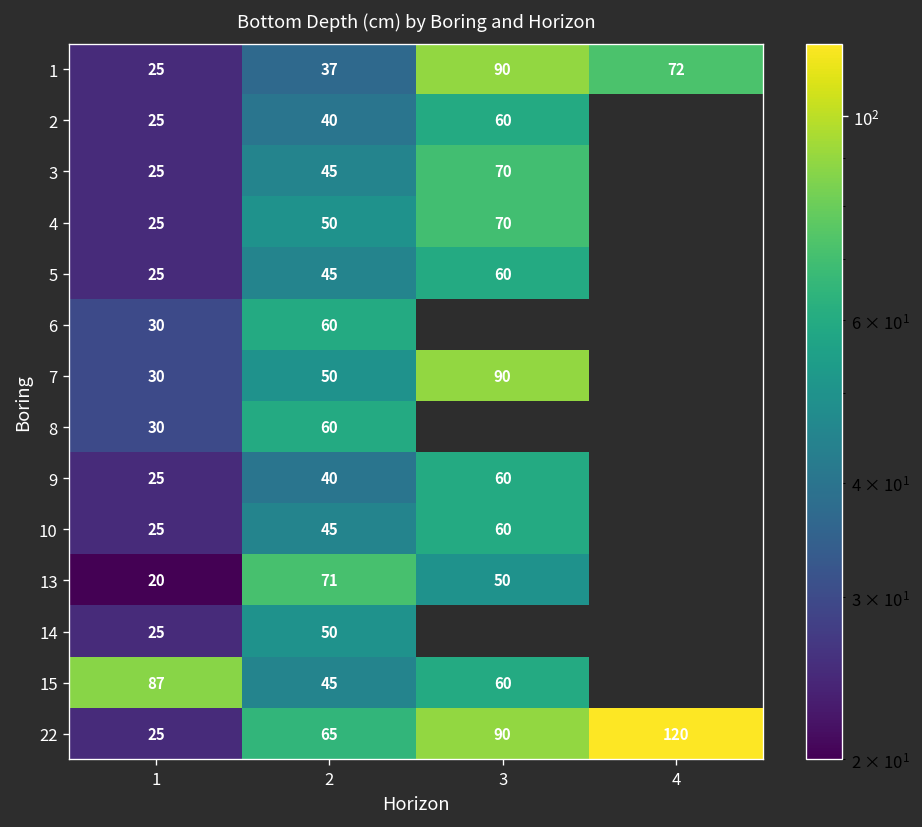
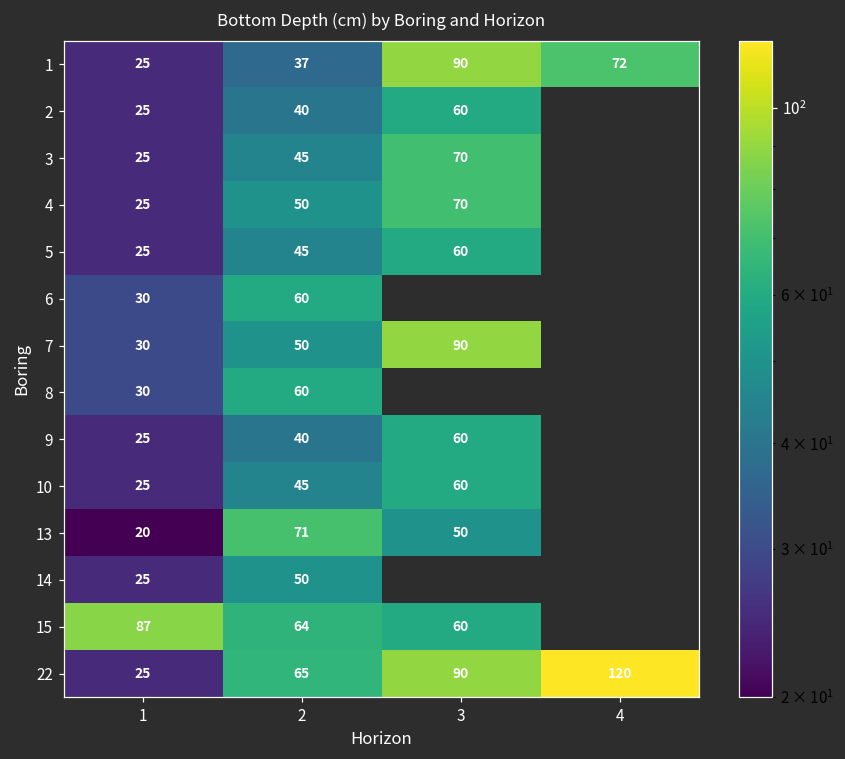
  {
    "1": {
      "1": 25,
      "2": 37,
      "3": 90,
      "4": 72
    },
    "2": {
      "1": 25,
      "2": 40,
      "3": 60
    },
    "3": {
      "1": 25,
      "2": 45,
      "3": 70
    },
    "4": {
      "1": 25,
      "2": 50,
      "3": 70
    },
    "5": {
      "1": 25,
      "2": 45,
      "3": 60
    },
    "6": {
      "1": 30,
      "2": 60
    },
    "7": {
      "1": 30,
      "2": 50,
      "3": 90
    },
    "8": {
      "1": 30,
      "2": 60
    },
    "9": {
      "1": 25,
      "2": 40,
      "3": 60
    },
    "10": {
      "1": 25,
      "2": 45,
      "3": 60
    },
    "13": {
      "1": 20,
      "2": 71,
      "3": 50
    },
    "14": {
      "1": 25,
      "2": 50
    },
    "15": {
      "1": 87,
-     "2": 45,
+     "2": 64,
      "3": 60
    },
    "22": {
      "1": 25,
      "2": 65,
      "3": 90,
      "4": 120
    }
  }
